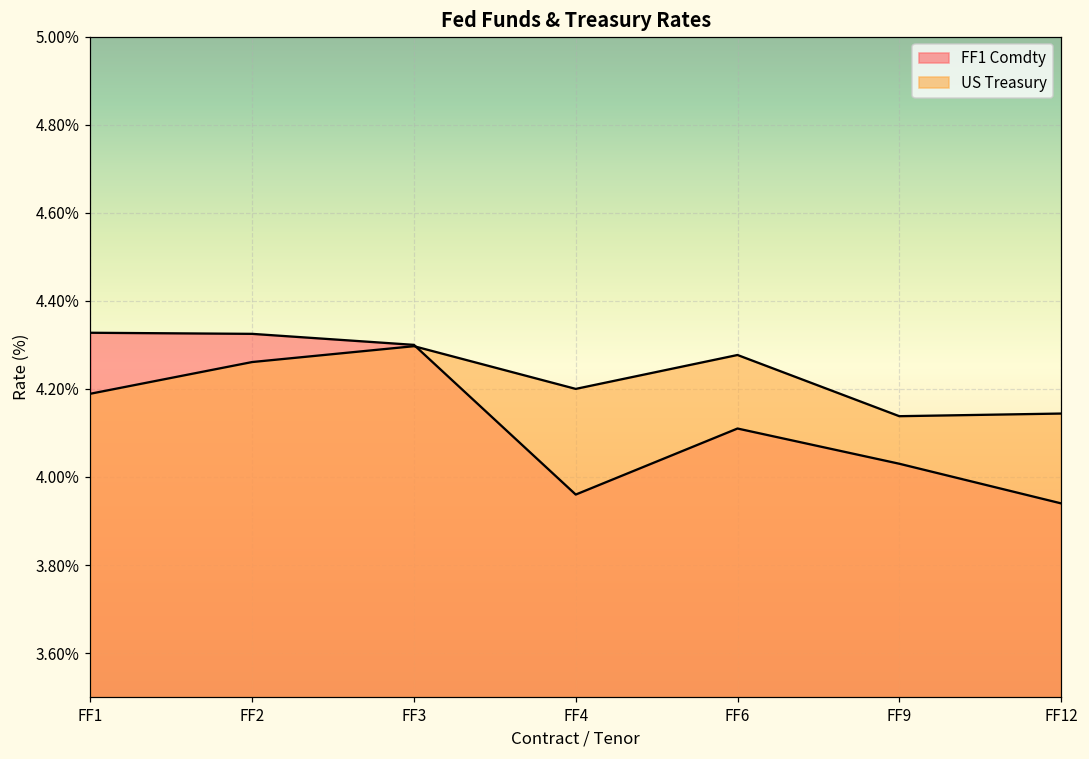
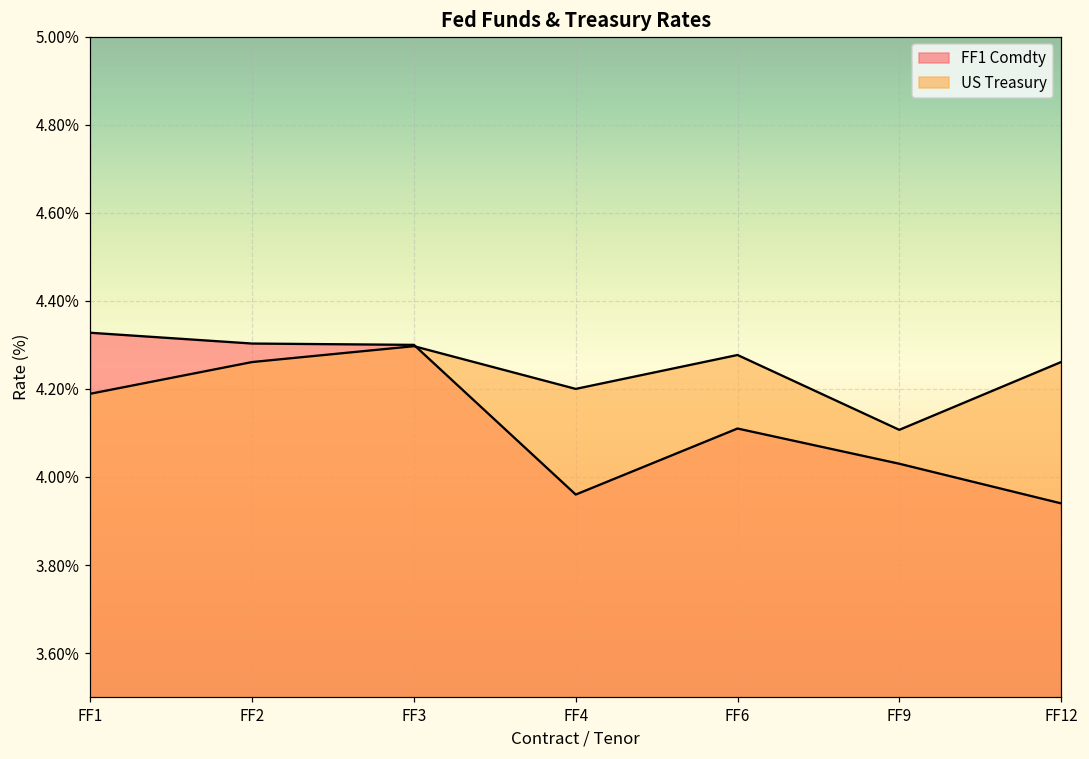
  {
    "FF1 Comdty": {
      "FF1": "4.33%",
-     "FF2": "4.33%",
+     "FF2": "4.30%",
      "FF4": "3.96%",
      "FF6": "4.11%",
      "FF9": "4.03%",
      "FF12": "3.94%"
    },
    "US Treasury": {
      "FF1": "4.19%",
      "FF2": "4.26%",
      "FF4": "4.20%",
      "FF6": "4.28%",
-     "FF9": "4.14%",
-     "FF12": "4.14%"
+     "FF9": "4.11%",
+     "FF12": "4.26%"
    }
  }
